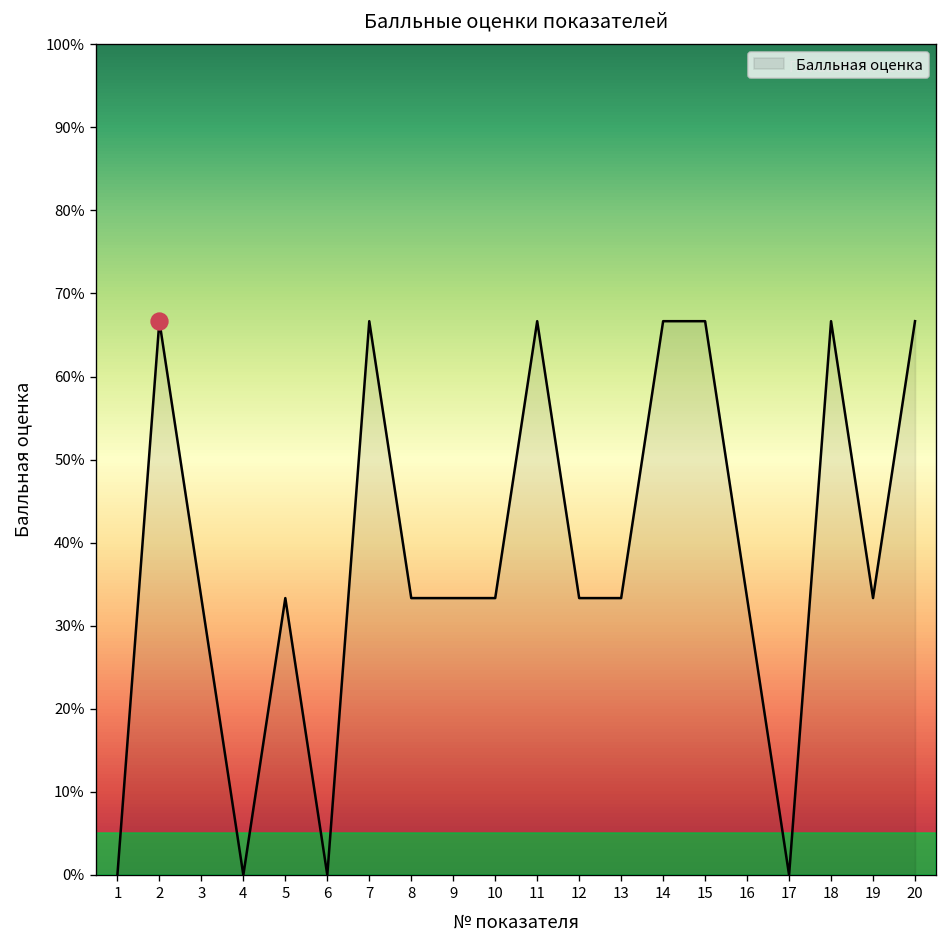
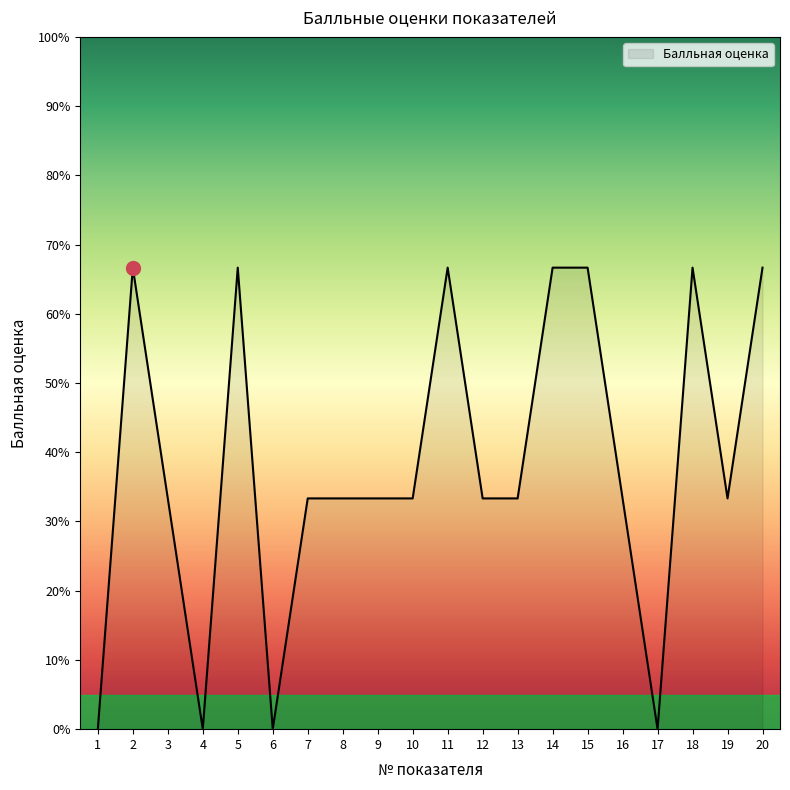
  {
    "Балльная оценка": {
      "3": "33%",
-     "5": "33%",
-     "7": "67%",
+     "5": "67%",
+     "7": "33%",
      "8": "33%",
      "9": "33%",
      "10": "33%",
      "11": "67%",
      "12": "33%",
      "13": "33%",
      "14": "67%",
      "15": "67%",
      "16": "33%",
      "18": "67%",
      "19": "33%",
      "20": "67%"
    }
  }
